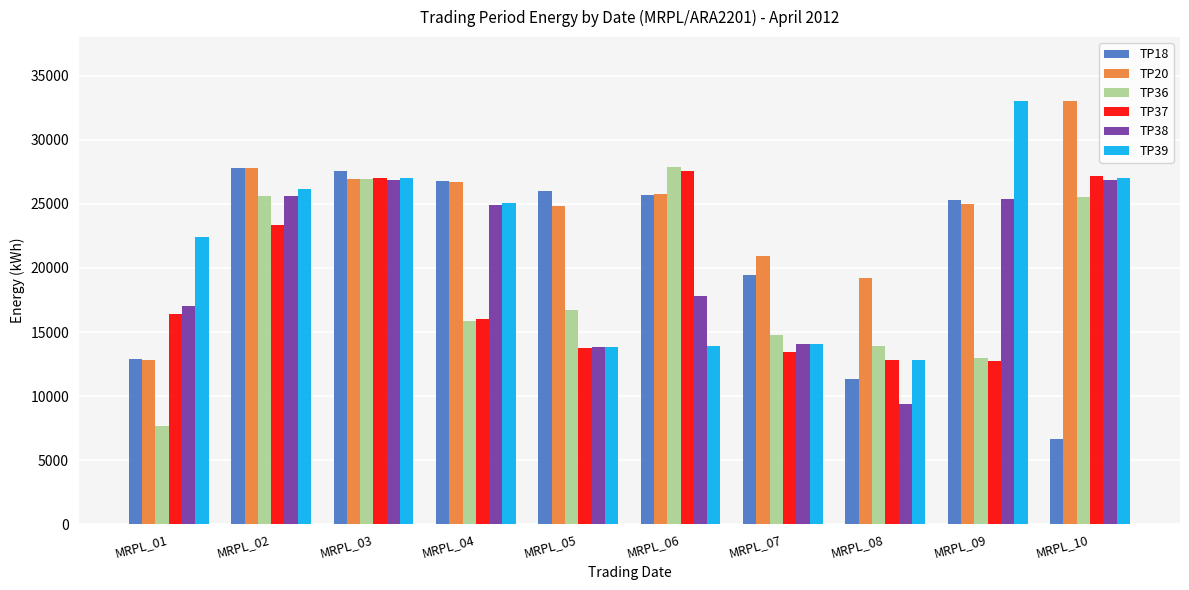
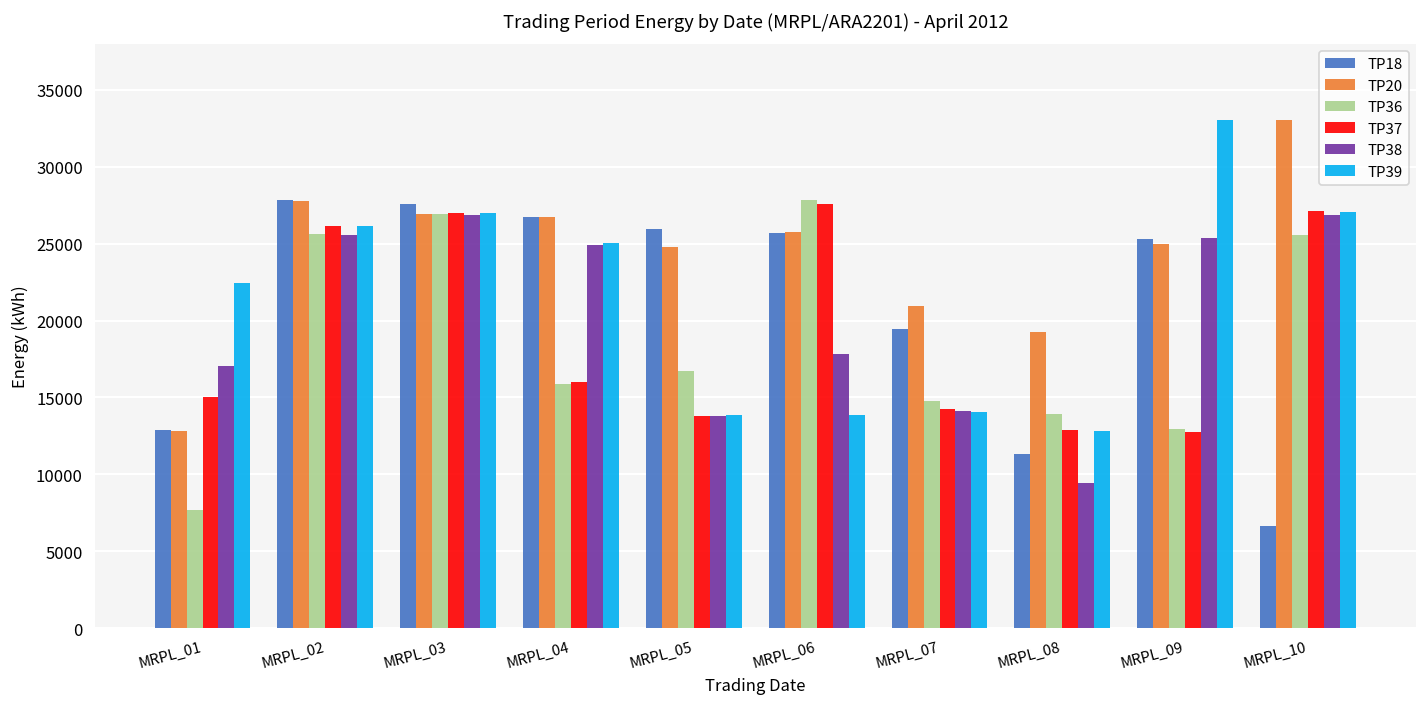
  {
    "TP18": {
      "MRPL_01": 12900,
      "MRPL_02": 27800,
      "MRPL_03": 27600,
      "MRPL_04": 26800,
      "MRPL_05": 26000,
      "MRPL_06": 25700,
      "MRPL_07": 19500,
      "MRPL_08": 11300,
      "MRPL_09": 25300,
      "MRPL_10": 6700
    },
    "TP20": {
      "MRPL_01": 12800,
      "MRPL_02": 27800,
      "MRPL_03": 27000,
      "MRPL_04": 26700,
      "MRPL_05": 24800,
      "MRPL_06": 25700,
      "MRPL_07": 20900,
      "MRPL_08": 19200,
      "MRPL_09": 25000,
      "MRPL_10": 33100
    },
    "TP36": {
      "MRPL_01": 7700,
      "MRPL_02": 25600,
      "MRPL_03": 26900,
      "MRPL_04": 15900,
      "MRPL_05": 16700,
      "MRPL_06": 27900,
      "MRPL_07": 14800,
      "MRPL_08": 13900,
      "MRPL_09": 12900,
      "MRPL_10": 25600
    },
    "TP37": {
-     "MRPL_01": 16400,
-     "MRPL_02": 23400,
+     "MRPL_01": 15000,
+     "MRPL_02": 26100,
      "MRPL_03": 27000,
      "MRPL_04": 16000,
      "MRPL_05": 13800,
      "MRPL_06": 27600,
-     "MRPL_07": 13500,
+     "MRPL_07": 14200,
      "MRPL_08": 12900,
      "MRPL_09": 12700,
      "MRPL_10": 27200
    },
    "TP38": {
      "MRPL_01": 17100,
      "MRPL_02": 25600,
      "MRPL_03": 26800,
      "MRPL_04": 24900,
      "MRPL_05": 13800,
      "MRPL_06": 17800,
      "MRPL_07": 14100,
      "MRPL_08": 9400,
      "MRPL_09": 25400,
      "MRPL_10": 26900
    },
    "TP39": {
      "MRPL_01": 22400,
      "MRPL_02": 26200,
      "MRPL_03": 27000,
      "MRPL_04": 25100,
      "MRPL_05": 13800,
      "MRPL_06": 13900,
      "MRPL_07": 14100,
      "MRPL_08": 12800,
      "MRPL_09": 33000,
      "MRPL_10": 27000
    }
  }
